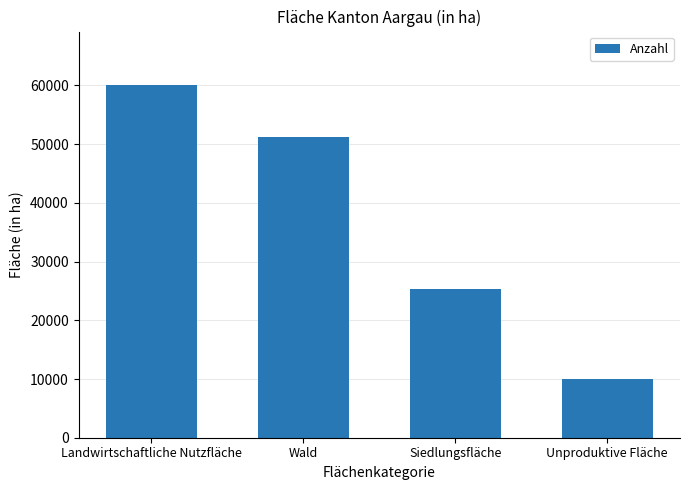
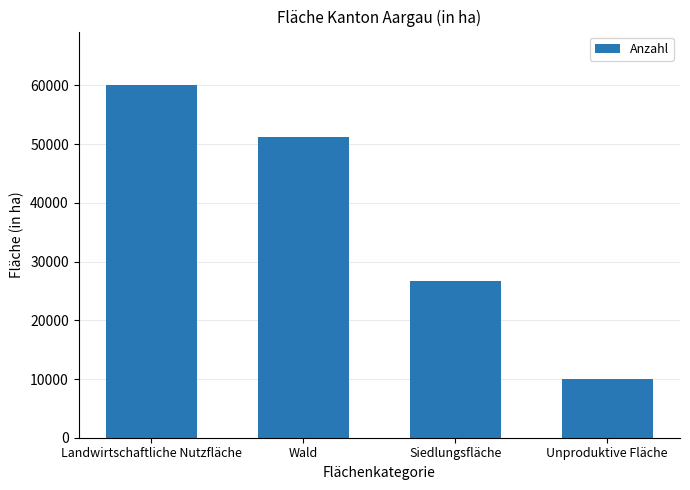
  {
    "Landwirtschaftliche Nutzfläche": 60000,
    "Wald": 51000,
-   "Siedlungsfläche": 25000,
+   "Siedlungsfläche": 27000,
    "Unproduktive Fläche": 10000
  }
